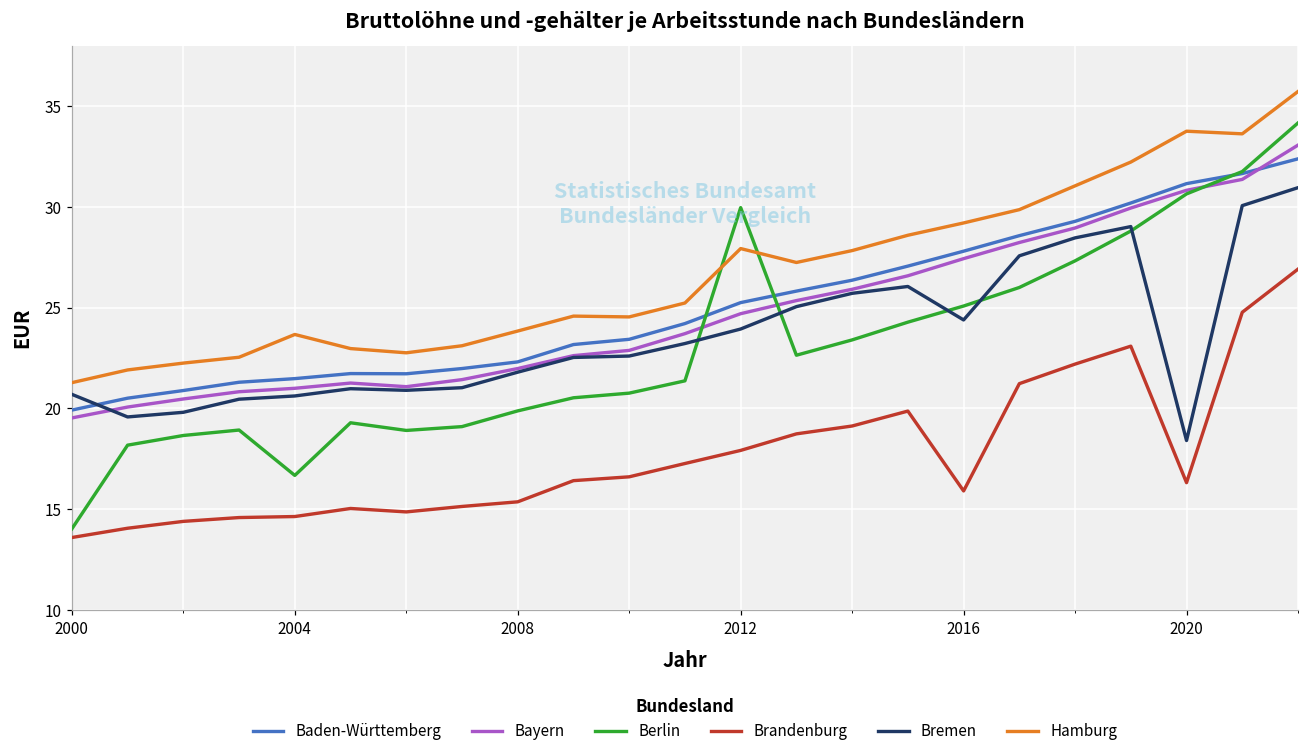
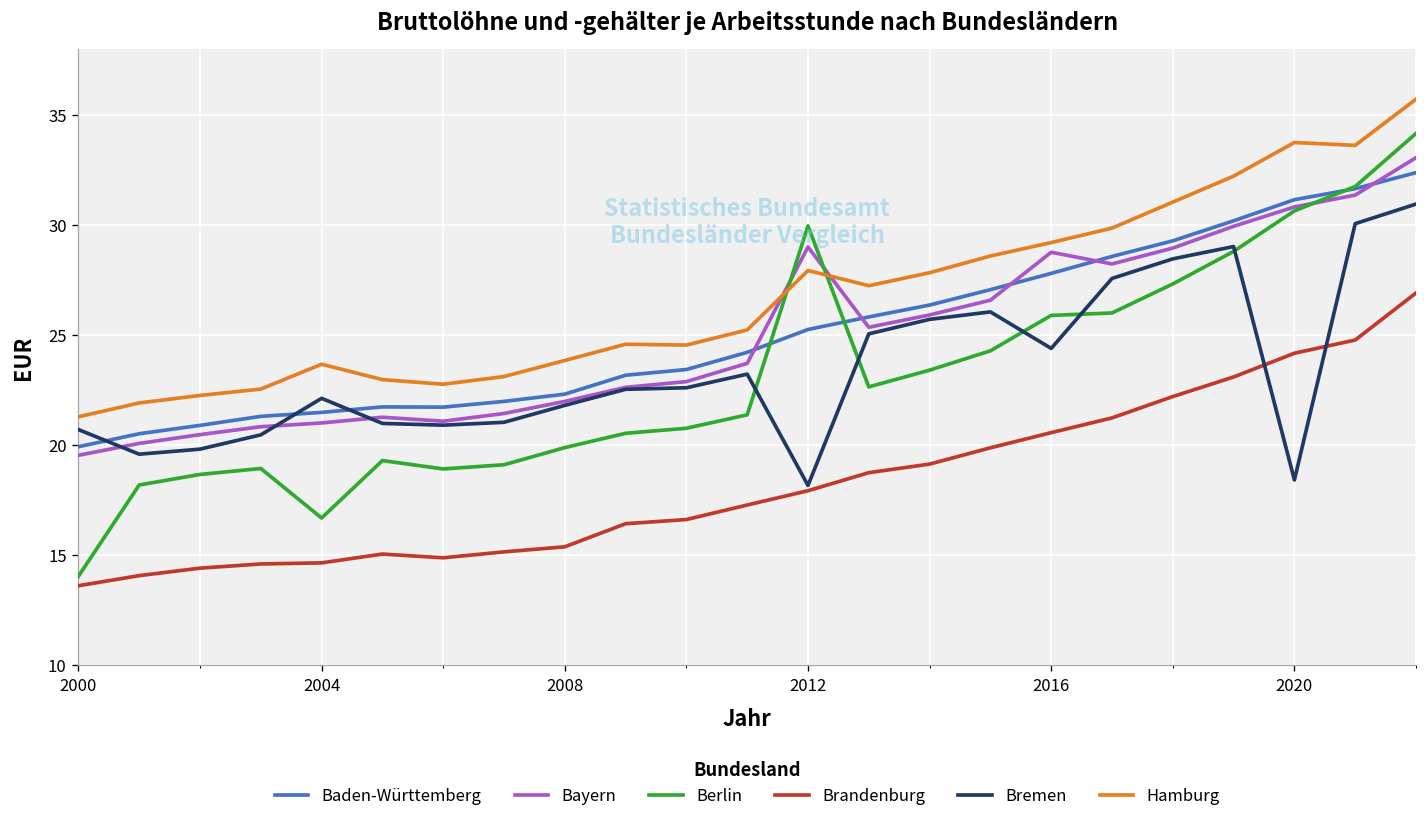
  {
    "Baden-Württemberg": {
      "2000": 19.9,
      "2004": 21.5,
      "2008": 22.3,
      "2012": 25.3,
      "2016": 27.8,
      "2020": 31.2
    },
    "Bayern": {
      "2000": 19.5,
      "2004": 21.0,
      "2008": 22.0,
-     "2012": 24.7,
-     "2016": 27.4,
+     "2012": 29.0,
+     "2016": 28.8,
      "2020": 30.8
    },
    "Berlin": {
      "2000": 14.0,
      "2004": 16.7,
      "2008": 19.9,
      "2012": 30.0,
-     "2016": 25.1,
+     "2016": 25.9,
      "2020": 30.6
    },
    "Brandenburg": {
      "2000": 13.6,
      "2004": 14.6,
      "2008": 15.4,
      "2012": 17.9,
-     "2016": 15.9,
-     "2020": 16.3
+     "2016": 20.6,
+     "2020": 24.2
    },
    "Bremen": {
      "2000": 20.7,
-     "2004": 20.6,
+     "2004": 22.1,
      "2008": 21.8,
-     "2012": 23.9,
+     "2012": 18.2,
      "2016": 24.4,
      "2020": 18.4
    },
    "Hamburg": {
      "2000": 21.3,
      "2004": 23.7,
      "2008": 23.8,
      "2012": 27.9,
      "2016": 29.2,
      "2020": 33.8
    }
  }
